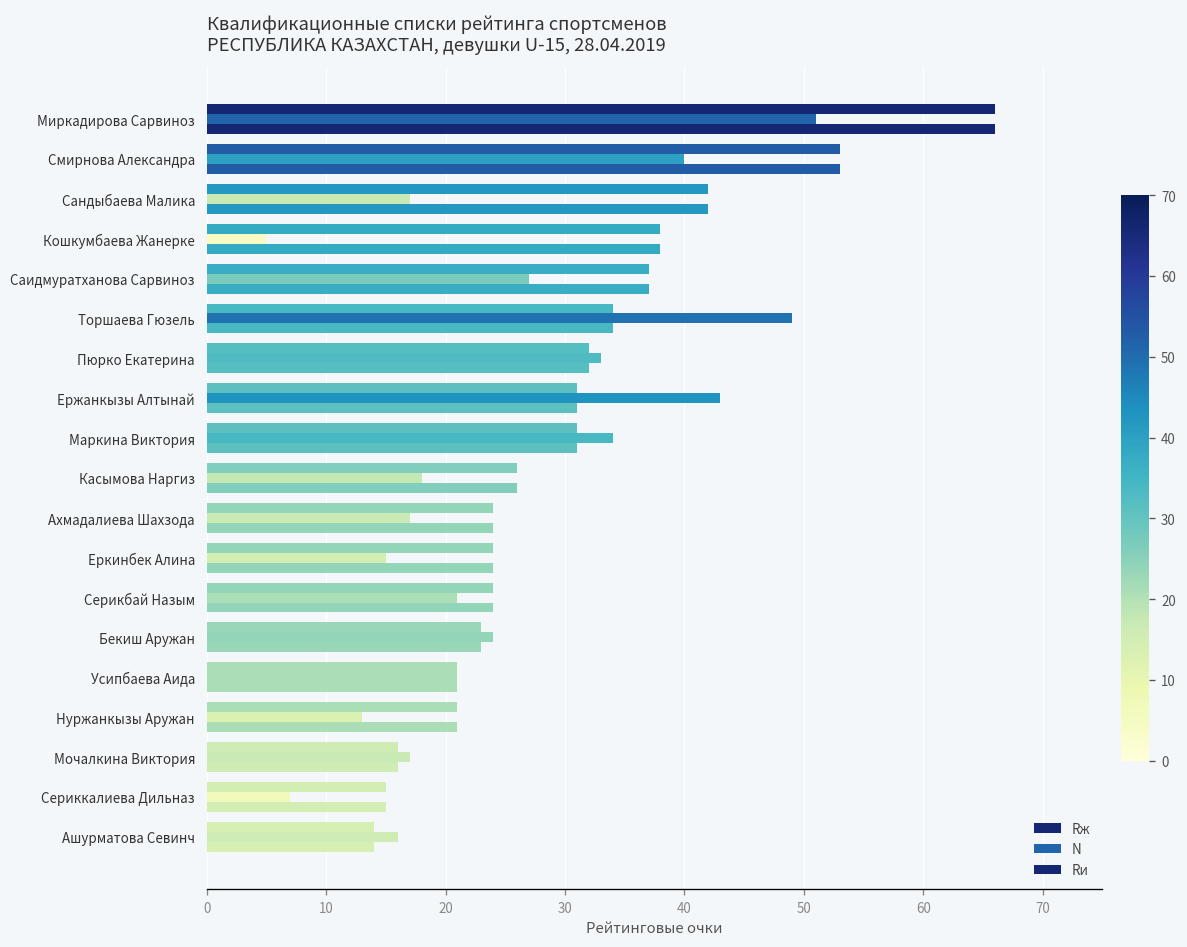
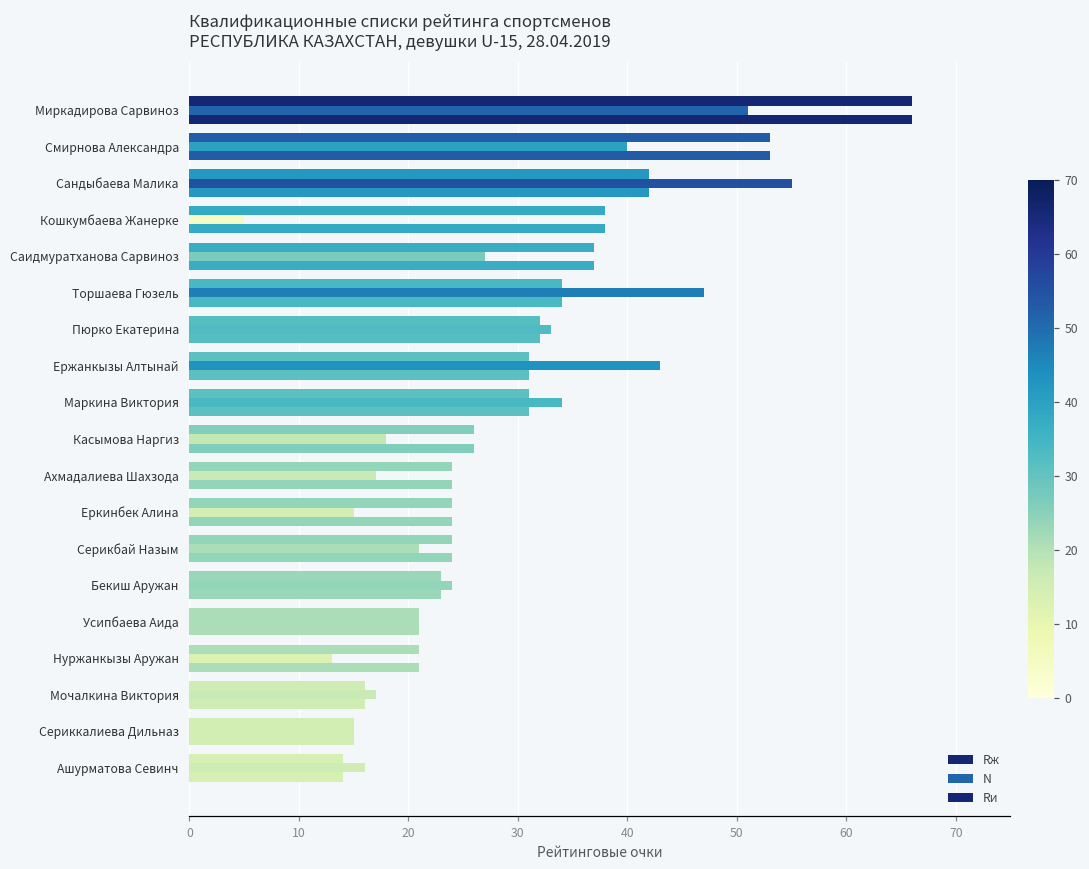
  {
    "N": {
      "Миркадирова Сарвиноз": 51,
      "Смирнова Александра": 40,
-     "Сандыбаева Малика": 17,
+     "Сандыбаева Малика": 55,
      "Кошкумбаева Жанерке": 5,
      "Саидмуратханова Сарвиноз": 27,
-     "Торшаева Гюзель": 49,
+     "Торшаева Гюзель": 47,
      "Пюрко Екатерина": 33,
      "Ержанкызы Алтынай": 43,
      "Маркина Виктория": 34,
      "Касымова Наргиз": 18,
      "Ахмадалиева Шахзода": 17,
      "Еркинбек Алина": 15,
      "Серикбай Назым": 21,
      "Бекиш Аружан": 24,
      "Усипбаева Аида": 21,
      "Нуржанкызы Аружан": 13,
      "Мочалкина Виктория": 17,
-     "Сериккалиева Дильназ": 7,
+     "Сериккалиева Дильназ": 15,
      "Ашурматова Севинч": 16
    }
  }
